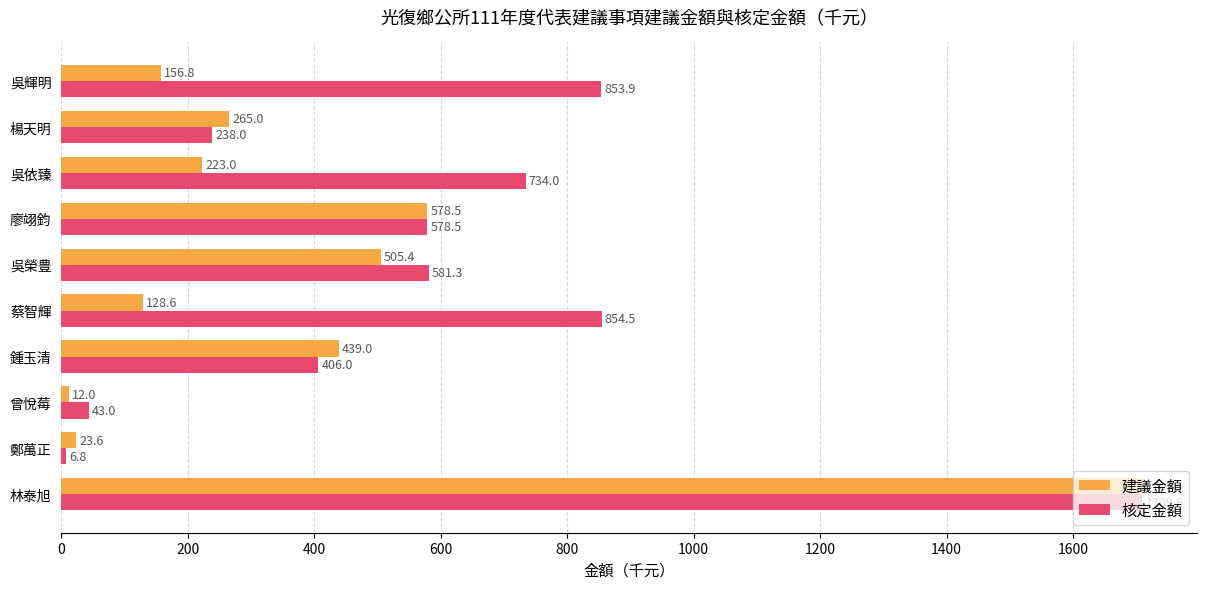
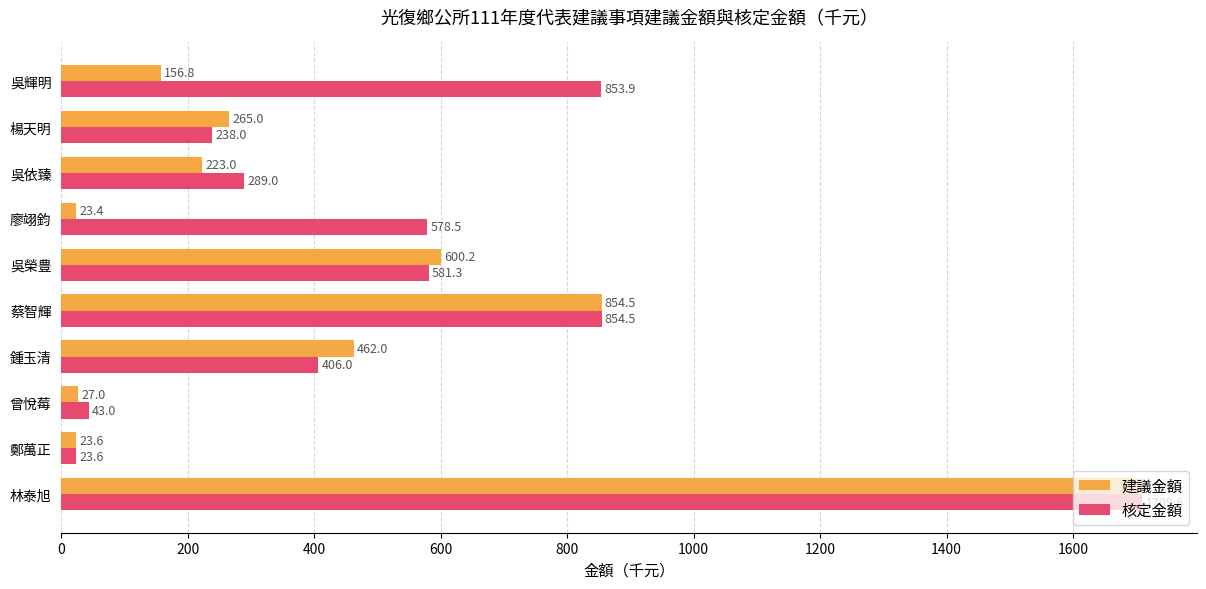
  {
    "建議金額": {
      "吳輝明": 156.8,
      "楊天明": 265.0,
      "吳依臻": 223.0,
-     "廖翊鈞": 578.5,
-     "吳榮豊": 505.4,
-     "蔡智輝": 128.6,
-     "鍾玉清": 439.0,
-     "曾悅莓": 12.0,
+     "廖翊鈞": 23.4,
+     "吳榮豊": 600.2,
+     "蔡智輝": 854.5,
+     "鍾玉清": 462.0,
+     "曾悅莓": 27.0,
      "鄭萬正": 23.6
    },
    "核定金額": {
      "吳輝明": 853.9,
      "楊天明": 238.0,
-     "吳依臻": 734.0,
+     "吳依臻": 289.0,
      "廖翊鈞": 578.5,
      "吳榮豊": 581.3,
      "蔡智輝": 854.5,
      "鍾玉清": 406.0,
      "曾悅莓": 43.0,
-     "鄭萬正": 6.8
+     "鄭萬正": 23.6
    }
  }
